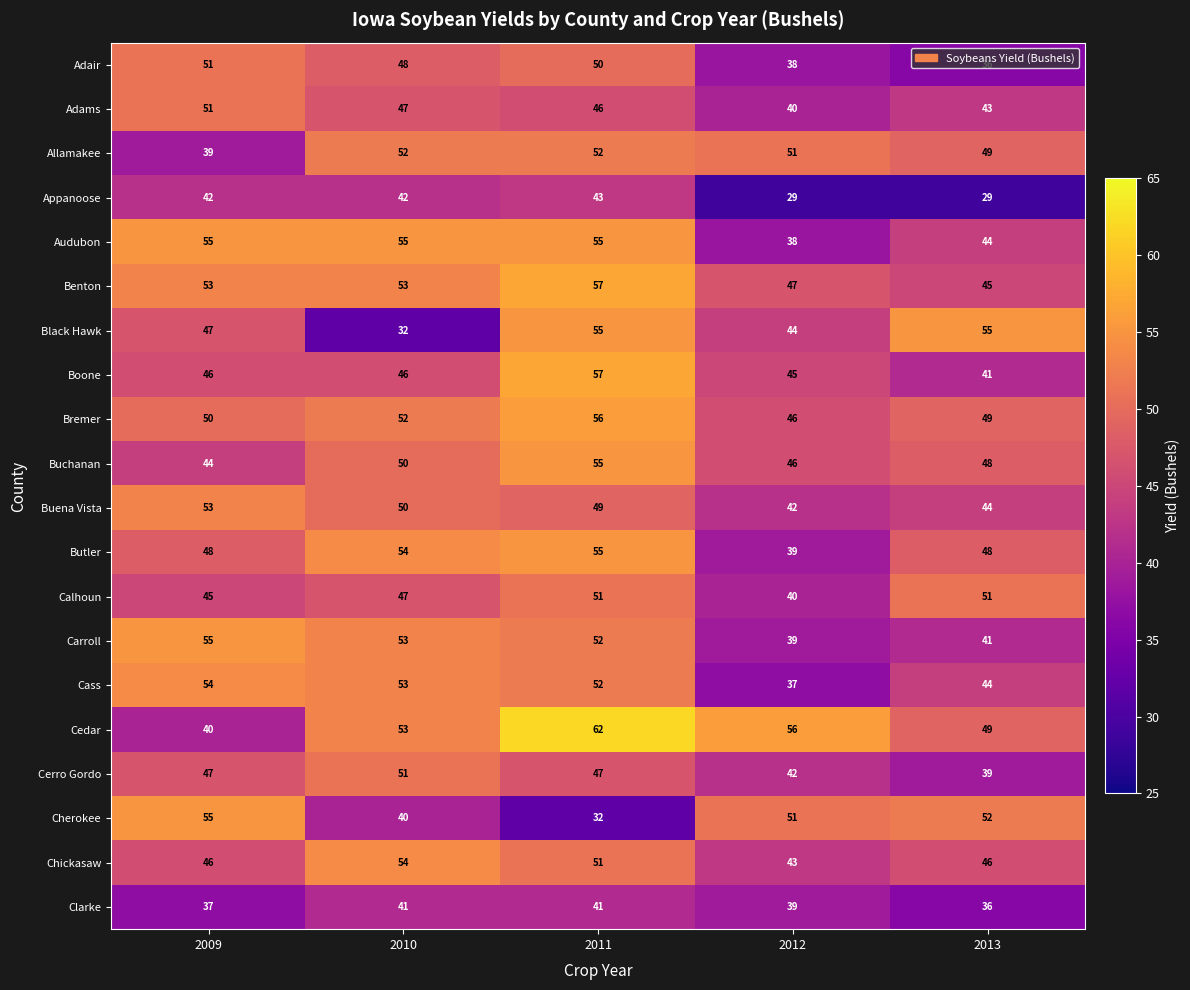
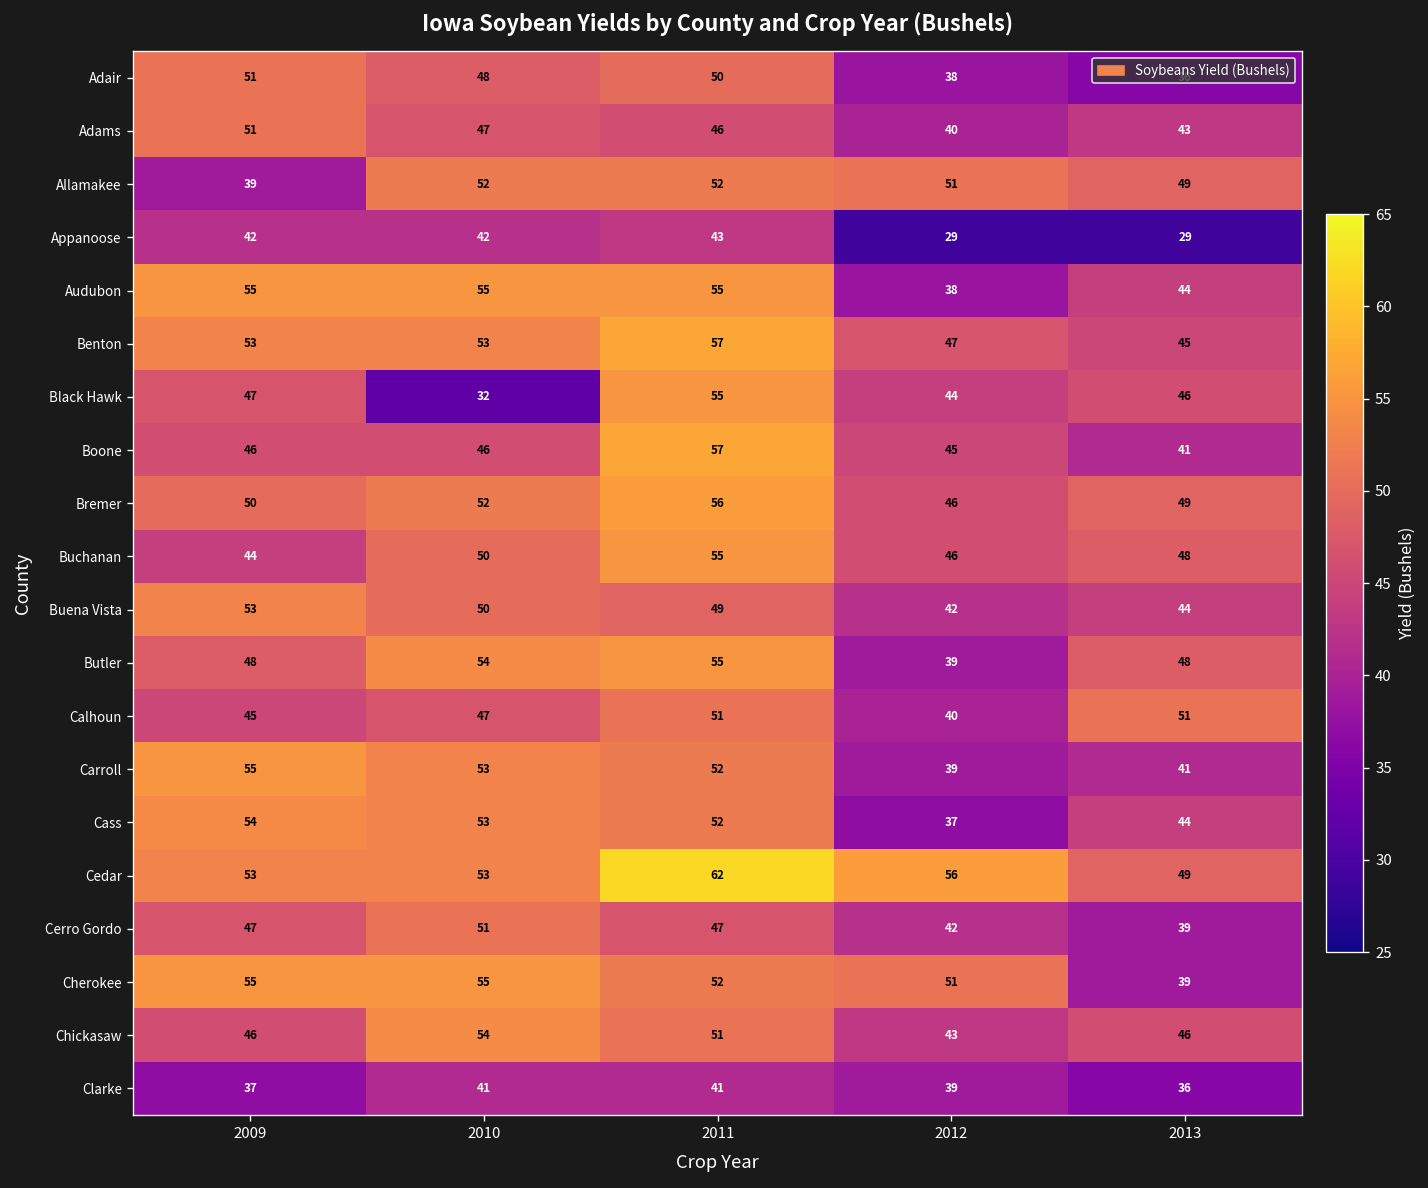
  {
    "Adair": {
      "2009": 51,
      "2010": 48,
      "2011": 50,
      "2012": 38
    },
    "Adams": {
      "2009": 51,
      "2010": 47,
      "2011": 46,
      "2012": 40,
      "2013": 43
    },
    "Allamakee": {
      "2009": 39,
      "2010": 52,
      "2011": 52,
      "2012": 51,
      "2013": 49
    },
    "Appanoose": {
      "2009": 42,
      "2010": 42,
      "2011": 43,
      "2012": 29,
      "2013": 29
    },
    "Audubon": {
      "2009": 55,
      "2010": 55,
      "2011": 55,
      "2012": 38,
      "2013": 44
    },
    "Benton": {
      "2009": 53,
      "2010": 53,
      "2011": 57,
      "2012": 47,
      "2013": 45
    },
    "Black Hawk": {
      "2009": 47,
      "2010": 32,
      "2011": 55,
      "2012": 44,
-     "2013": 55
+     "2013": 46
    },
    "Boone": {
      "2009": 46,
      "2010": 46,
      "2011": 57,
      "2012": 45,
      "2013": 41
    },
    "Bremer": {
      "2009": 50,
      "2010": 52,
      "2011": 56,
      "2012": 46,
      "2013": 49
    },
    "Buchanan": {
      "2009": 44,
      "2010": 50,
      "2011": 55,
      "2012": 46,
      "2013": 48
    },
    "Buena Vista": {
      "2009": 53,
      "2010": 50,
      "2011": 49,
      "2012": 42,
      "2013": 44
    },
    "Butler": {
      "2009": 48,
      "2010": 54,
      "2011": 55,
      "2012": 39,
      "2013": 48
    },
    "Calhoun": {
      "2009": 45,
      "2010": 47,
      "2011": 51,
      "2012": 40,
      "2013": 51
    },
    "Carroll": {
      "2009": 55,
      "2010": 53,
      "2011": 52,
      "2012": 39,
      "2013": 41
    },
    "Cass": {
      "2009": 54,
      "2010": 53,
      "2011": 52,
      "2012": 37,
      "2013": 44
    },
    "Cedar": {
-     "2009": 40,
+     "2009": 53,
      "2010": 53,
      "2011": 62,
      "2012": 56,
      "2013": 49
    },
    "Cerro Gordo": {
      "2009": 47,
      "2010": 51,
      "2011": 47,
      "2012": 42,
      "2013": 39
    },
    "Cherokee": {
      "2009": 55,
-     "2010": 40,
-     "2011": 32,
+     "2010": 55,
+     "2011": 52,
      "2012": 51,
-     "2013": 52
+     "2013": 39
    },
    "Chickasaw": {
      "2009": 46,
      "2010": 54,
      "2011": 51,
      "2012": 43,
      "2013": 46
    },
    "Clarke": {
      "2009": 37,
      "2010": 41,
      "2011": 41,
      "2012": 39,
      "2013": 36
    }
  }
